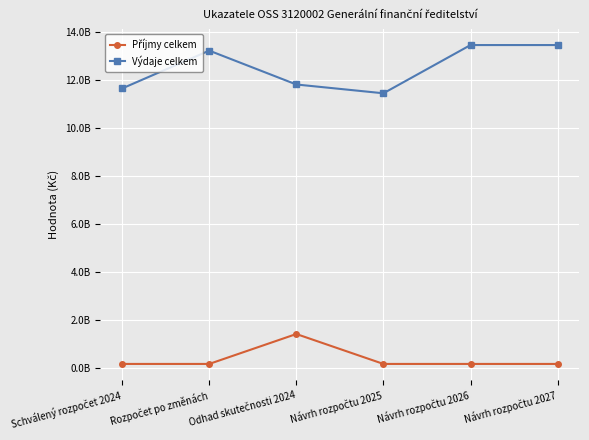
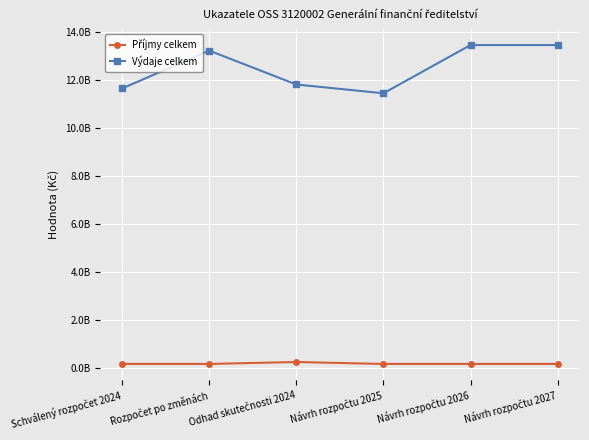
  {
    "Příjmy celkem": {
      "Schválený rozpočet 2024": 200000000,
      "Rozpočet po změnách": 200000000,
-     "Odhad skutečnosti 2024": 1400000000,
+     "Odhad skutečnosti 2024": 300000000,
      "Návrh rozpočtu 2025": 200000000,
      "Návrh rozpočtu 2026": 200000000,
      "Návrh rozpočtu 2027": 200000000
    },
    "Výdaje celkem": {
      "Schválený rozpočet 2024": 11600000000,
      "Rozpočet po změnách": 13200000000,
      "Odhad skutečnosti 2024": 11800000000,
      "Návrh rozpočtu 2025": 11400000000,
      "Návrh rozpočtu 2026": 13500000000,
      "Návrh rozpočtu 2027": 13500000000
    }
  }
